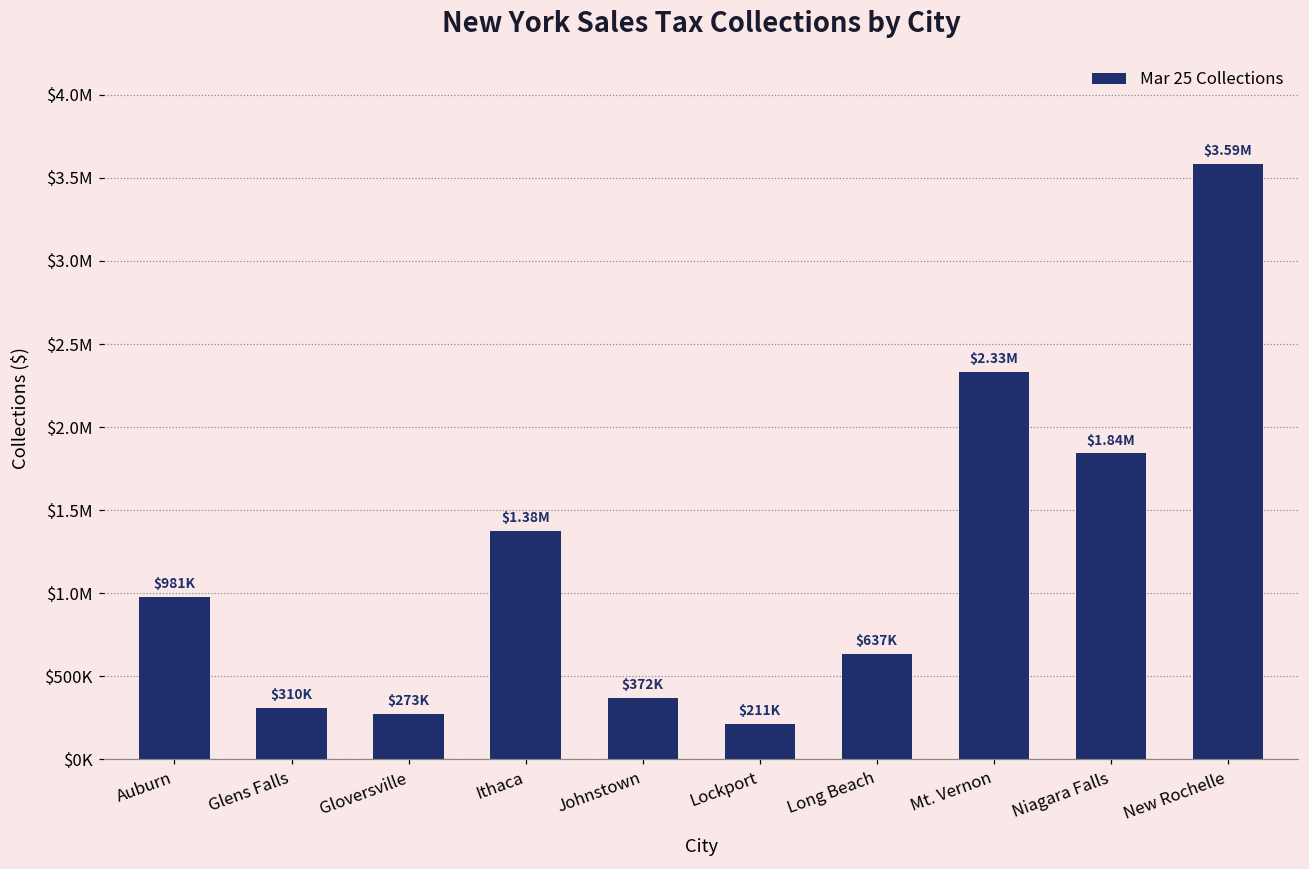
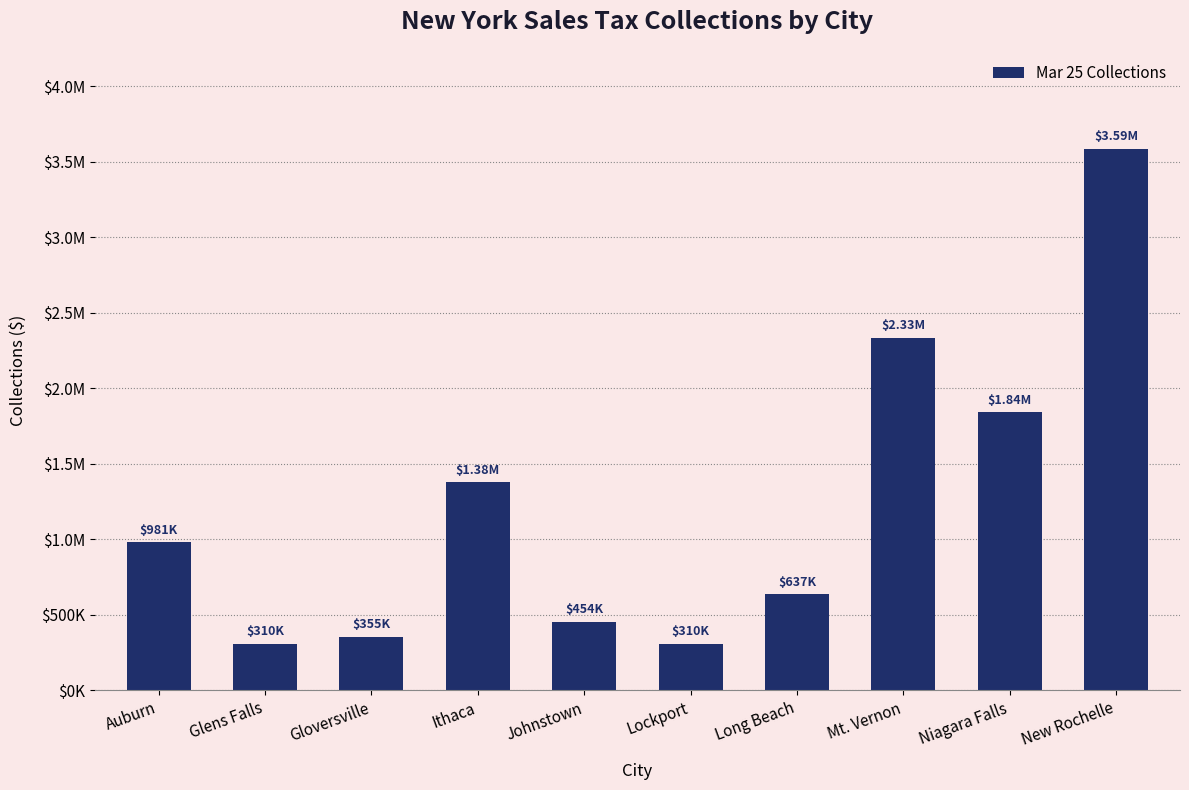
  {
    "Auburn": "$981K",
    "Glens Falls": "$310K",
-   "Gloversville": "$273K",
+   "Gloversville": "$355K",
    "Ithaca": "$1.38M",
-   "Johnstown": "$372K",
-   "Lockport": "$211K",
+   "Johnstown": "$454K",
+   "Lockport": "$310K",
    "Long Beach": "$637K",
    "Mt. Vernon": "$2.33M",
    "Niagara Falls": "$1.84M",
    "New Rochelle": "$3.59M"
  }
